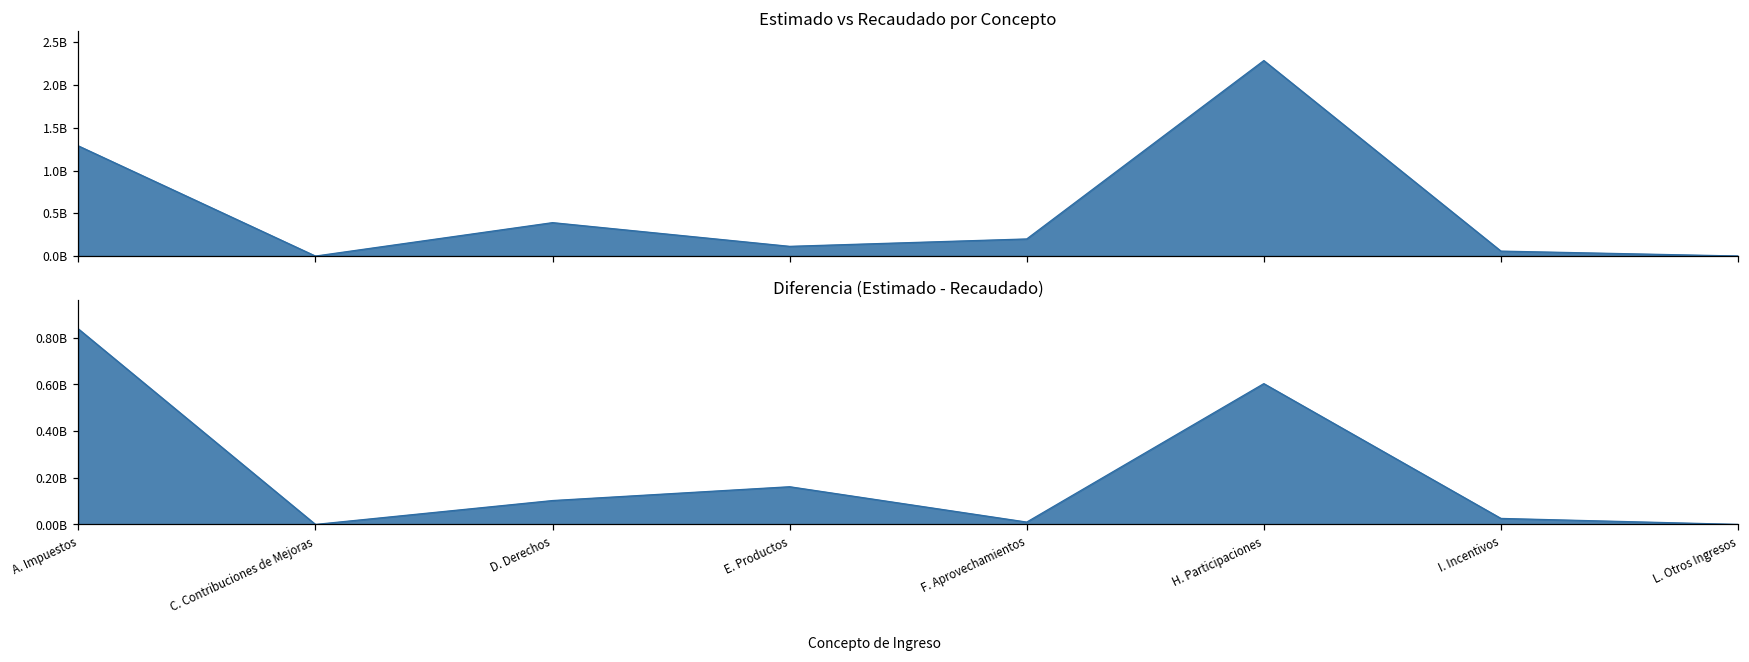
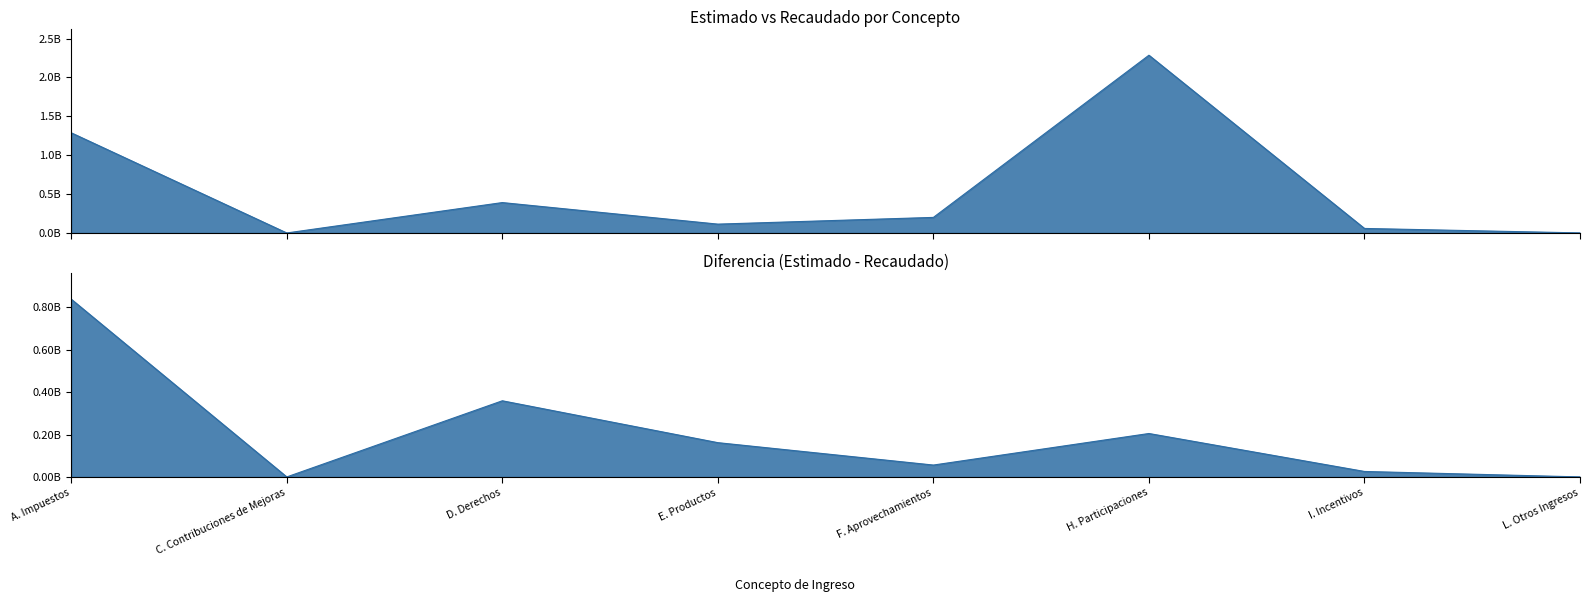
  {
    "Diferencia (Estimado - Recaudado)": {
      "A. Impuestos": 840000000,
      "C. Contribuciones de Mejoras": 0,
-     "D. Derechos": 100000000,
+     "D. Derechos": 360000000,
      "E. Productos": 160000000,
-     "F. Aprovechamientos": 10000000,
-     "H. Participaciones": 600000000,
+     "F. Aprovechamientos": 60000000,
+     "H. Participaciones": 200000000,
      "I. Incentivos": 30000000,
      "L. Otros Ingresos": 0
    }
  }
